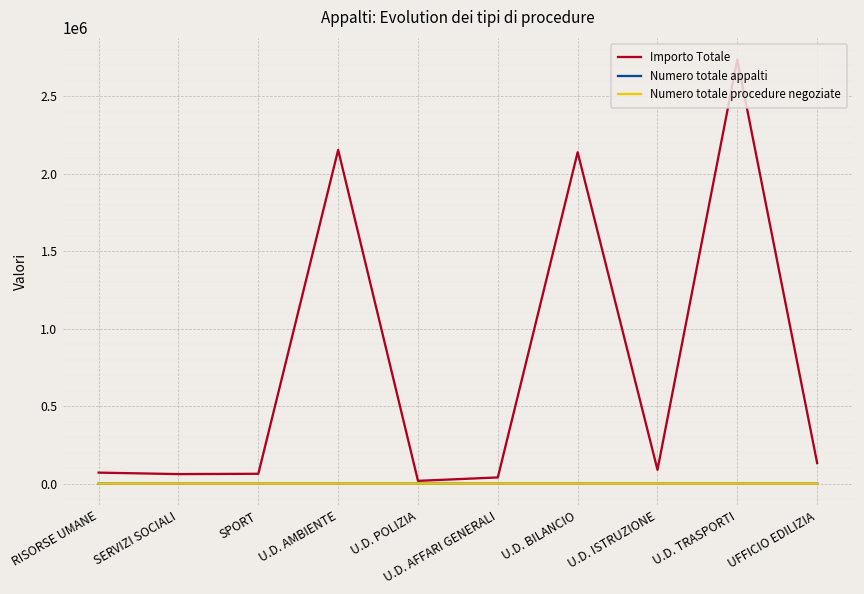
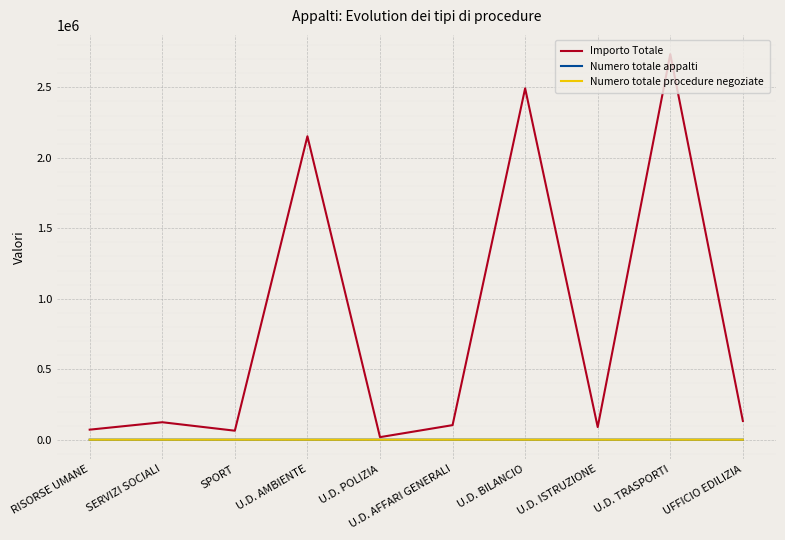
  {
    "Importo Totale": {
      "RISORSE UMANE": 70000,
-     "SERVIZI SOCIALI": 60000,
+     "SERVIZI SOCIALI": 120000,
      "SPORT": 60000,
      "U.D. AMBIENTE": 2150000,
      "U.D. POLIZIA": 20000,
-     "U.D. AFFARI GENERALI": 40000,
-     "U.D. BILANCIO": 2140000,
+     "U.D. AFFARI GENERALI": 100000,
+     "U.D. BILANCIO": 2490000,
      "U.D. ISTRUZIONE": 90000,
      "UFFICIO EDILIZIA": 130000
    },
    "Numero totale procedure negoziate": {
      "RISORSE UMANE": 0,
      "SERVIZI SOCIALI": 0,
      "SPORT": 0,
      "U.D. AMBIENTE": 0,
      "U.D. POLIZIA": 0,
      "U.D. AFFARI GENERALI": 0,
      "U.D. BILANCIO": 0,
      "U.D. ISTRUZIONE": 0,
      "U.D. TRASPORTI": 0,
      "UFFICIO EDILIZIA": 0
    }
  }
